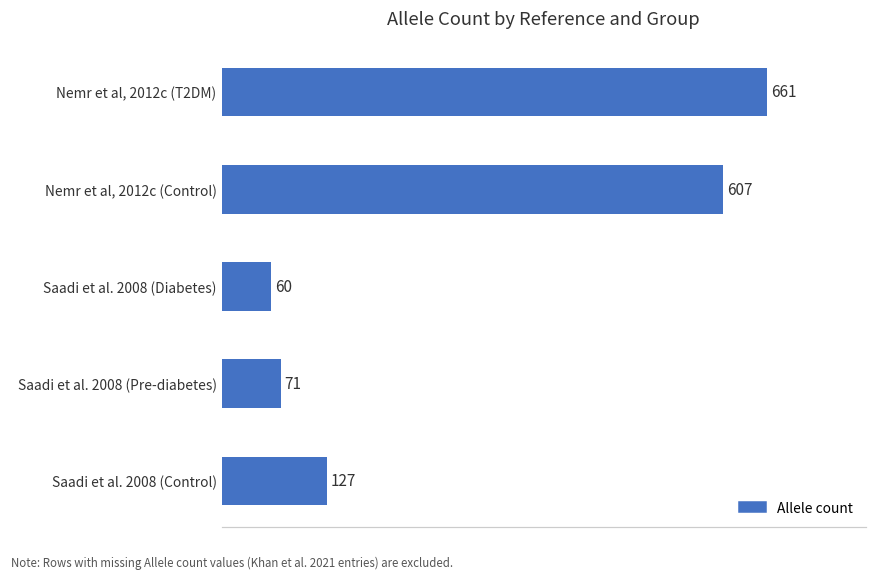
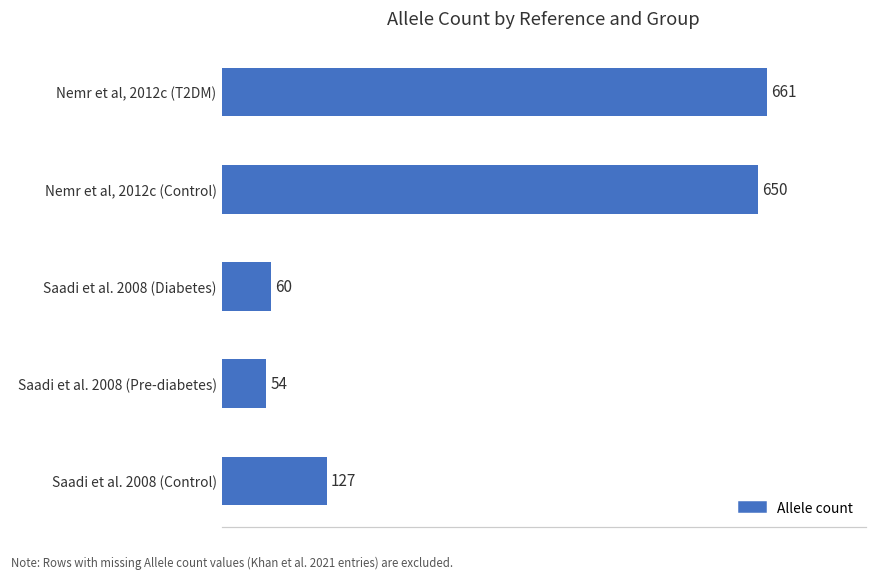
  {
    "Nemr et al, 2012c (T2DM)": 661,
-   "Nemr et al, 2012c (Control)": 607,
+   "Nemr et al, 2012c (Control)": 650,
    "Saadi et al. 2008 (Diabetes)": 60,
-   "Saadi et al. 2008 (Pre-diabetes)": 71,
+   "Saadi et al. 2008 (Pre-diabetes)": 54,
    "Saadi et al. 2008 (Control)": 127
  }
